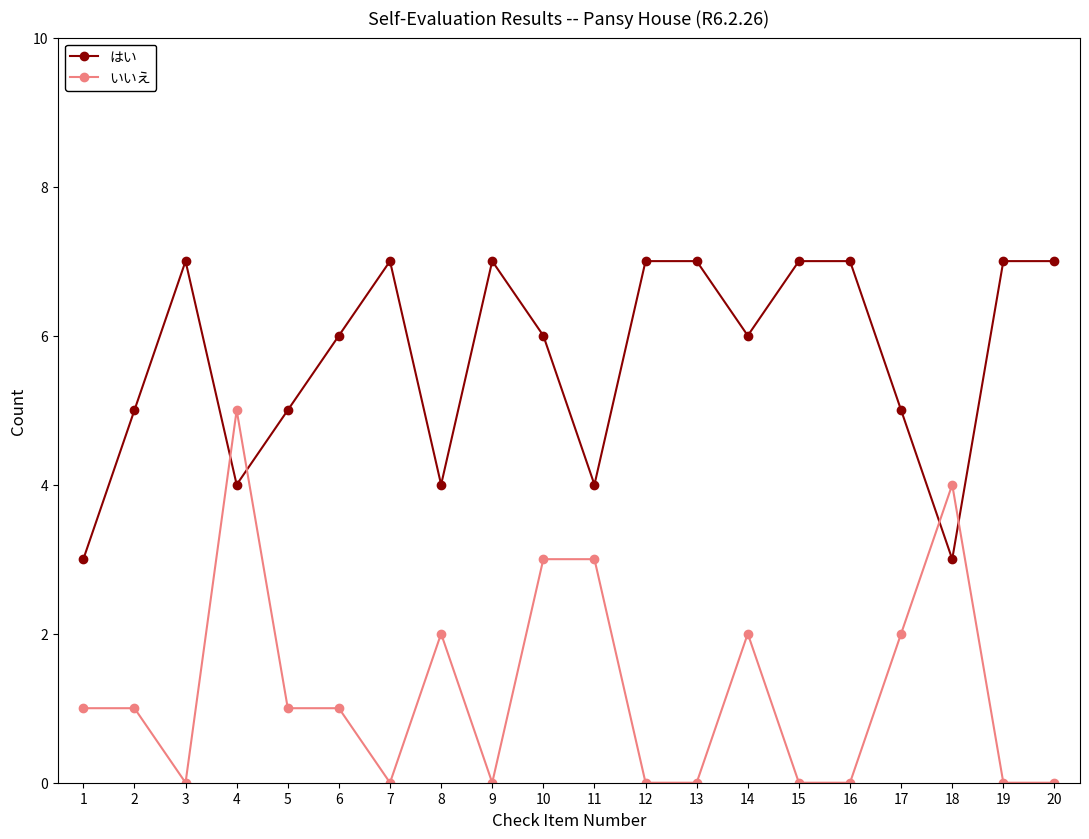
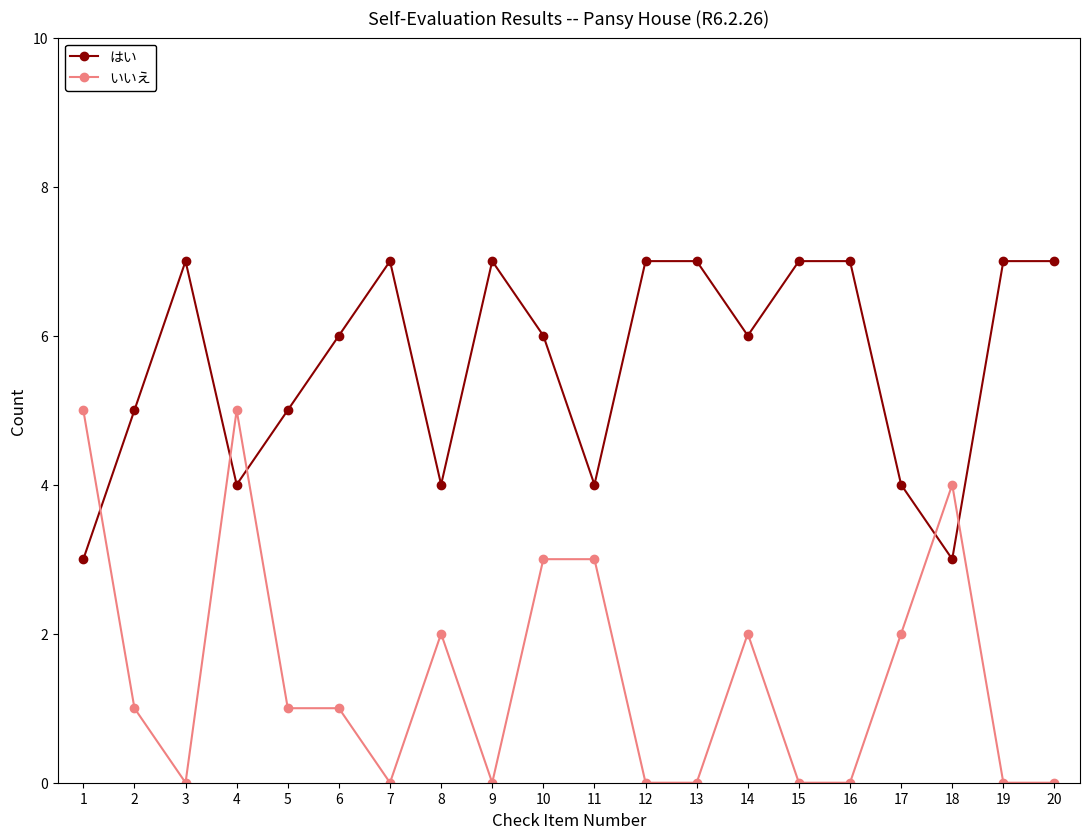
  {
    "はい": {
      "1": 3,
      "2": 5,
      "3": 7,
      "4": 4,
      "5": 5,
      "6": 6,
      "7": 7,
      "8": 4,
      "9": 7,
      "10": 6,
      "11": 4,
      "12": 7,
      "13": 7,
      "14": 6,
      "15": 7,
      "16": 7,
-     "17": 5,
+     "17": 4,
      "18": 3,
      "19": 7,
      "20": 7
    },
    "いいえ": {
-     "1": 1,
+     "1": 5,
      "2": 1,
      "3": 0,
      "4": 5,
      "5": 1,
      "6": 1,
      "7": 0,
      "8": 2,
      "9": 0,
      "10": 3,
      "11": 3,
      "12": 0,
      "13": 0,
      "14": 2,
      "15": 0,
      "16": 0,
      "17": 2,
      "18": 4,
      "19": 0,
      "20": 0
    }
  }
